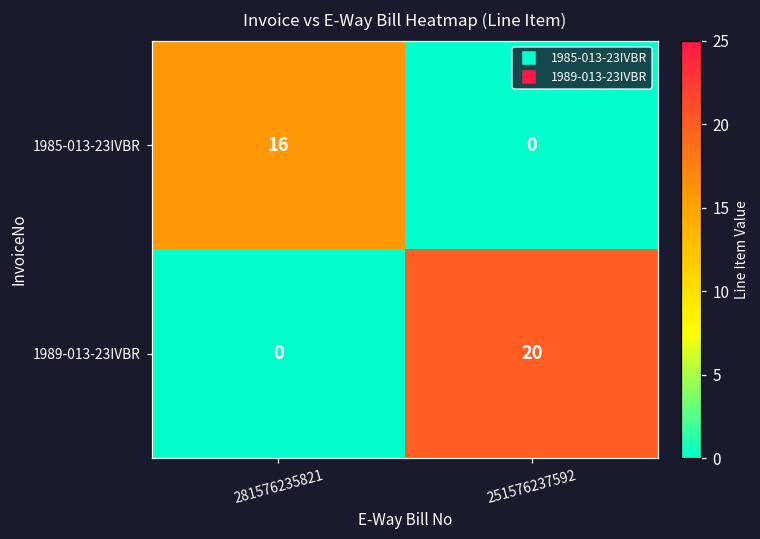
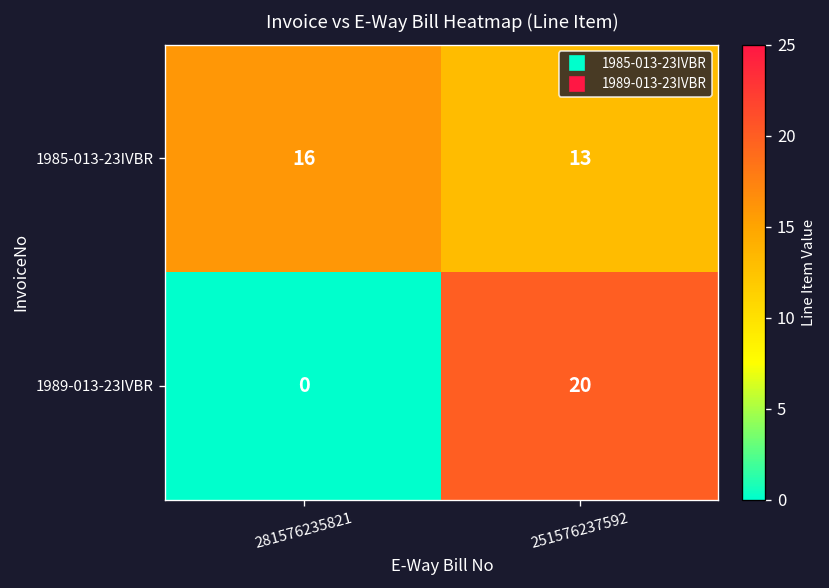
  {
    "1985-013-23IVBR": {
      "281576235821": 16,
-     "251576237592": 0
+     "251576237592": 13
    },
    "1989-013-23IVBR": {
      "281576235821": 0,
      "251576237592": 20
    }
  }
